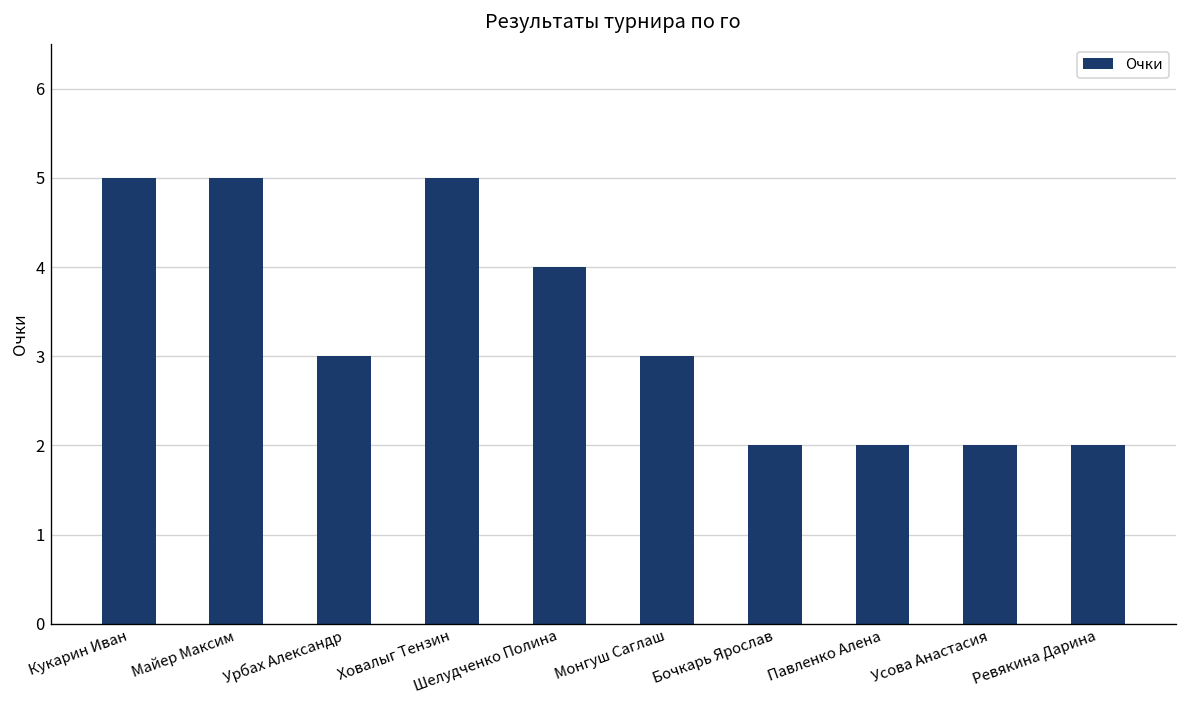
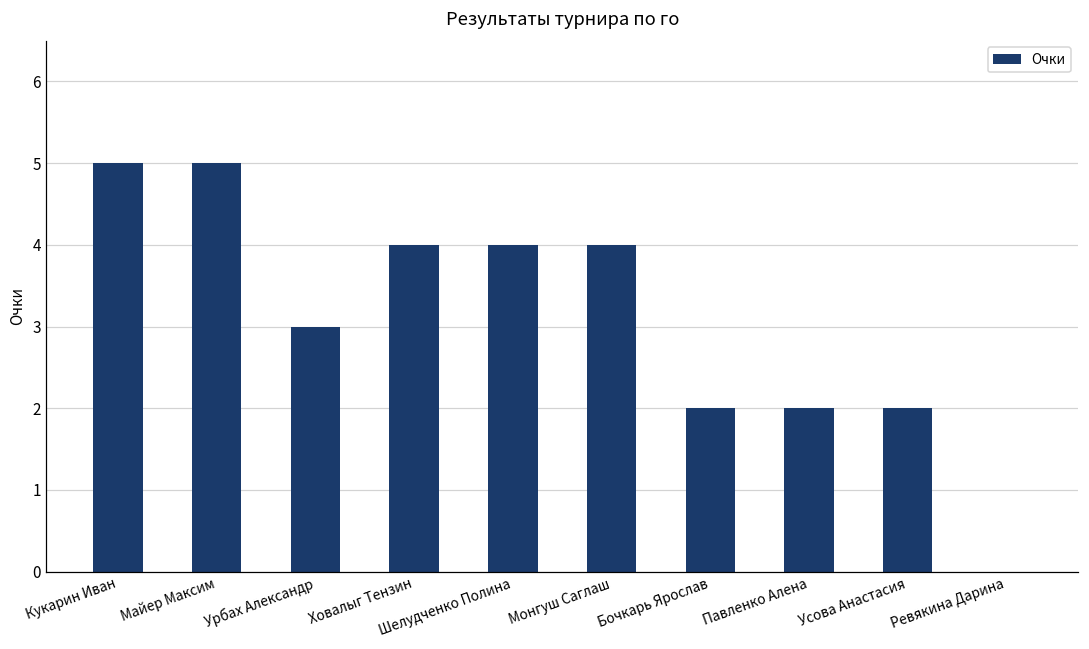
  {
    "Кукарин Иван": 5,
    "Майер Максим": 5,
    "Урбах Александр": 3,
-   "Ховалыг Тензин": 5,
+   "Ховалыг Тензин": 4,
    "Шелудченко Полина": 4,
-   "Монгуш Саглаш": 3,
+   "Монгуш Саглаш": 4,
    "Бочкарь Ярослав": 2,
    "Павленко Алена": 2,
    "Усова Анастасия": 2,
-   "Ревякина Дарина": 2
+   "Ревякина Дарина": 0
  }
